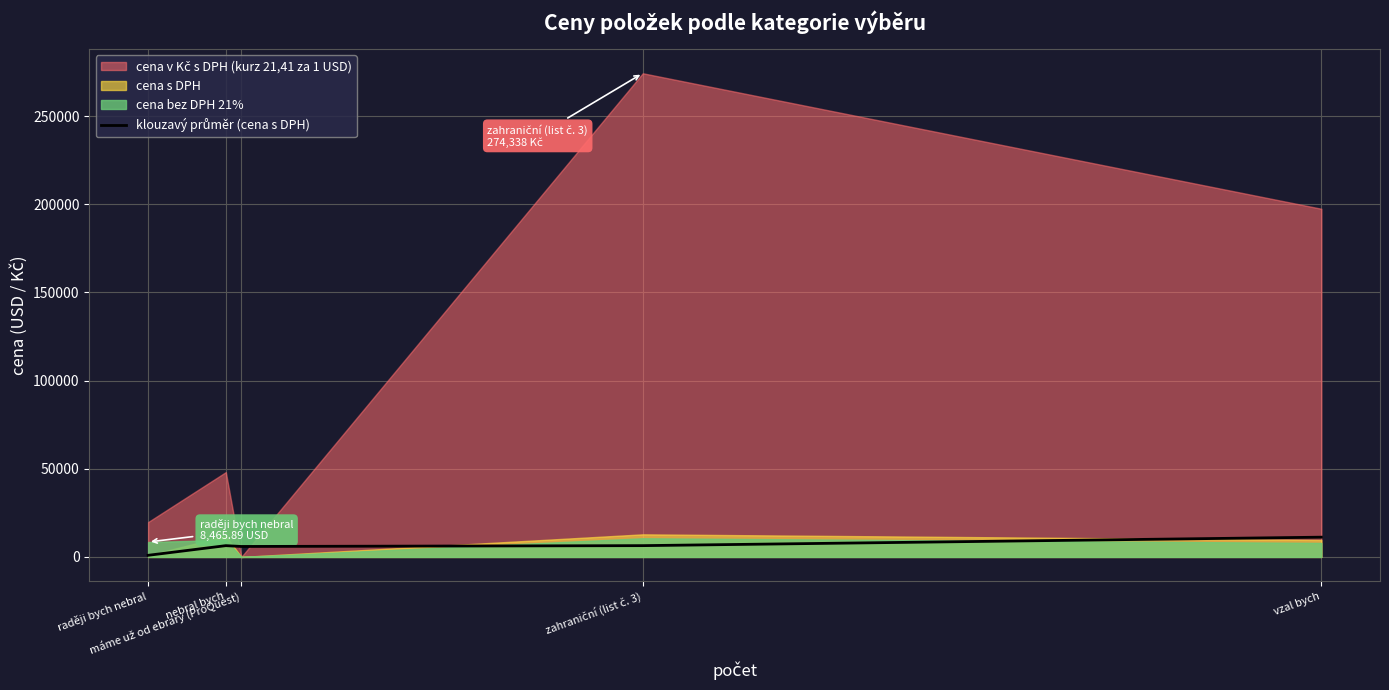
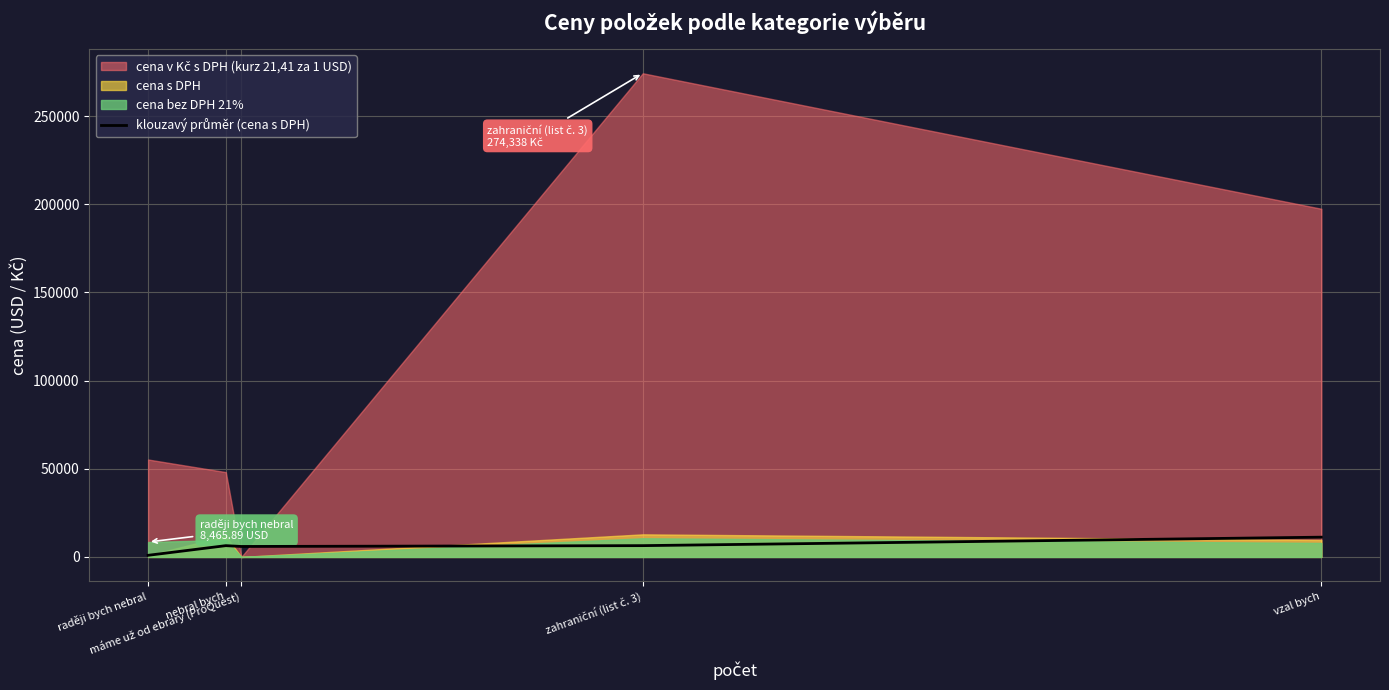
  {
    "cena v Kč s DPH (kurz 21,41 za 1 USD)": {
-     "raději bych nebral": 20000,
+     "raději bych nebral": 55000,
      "nebral bych": 48000,
      "vzal bych": 197000
    },
    "klouzavý průměr (cena s DPH)": {
      "máme už od ebrary (ProQuest)": 6000,
      "zahraniční (list č. 3)": 6000,
      "vzal bych": 11000
    },
    "cena s DPH": {
      "zahraniční (list č. 3)": 13000,
      "vzal bych": 10000
    },
    "cena bez DPH 21%": {
      "raději bych nebral": 8000,
      "zahraniční (list č. 3)": 11000,
      "vzal bych": 8000
    }
  }
